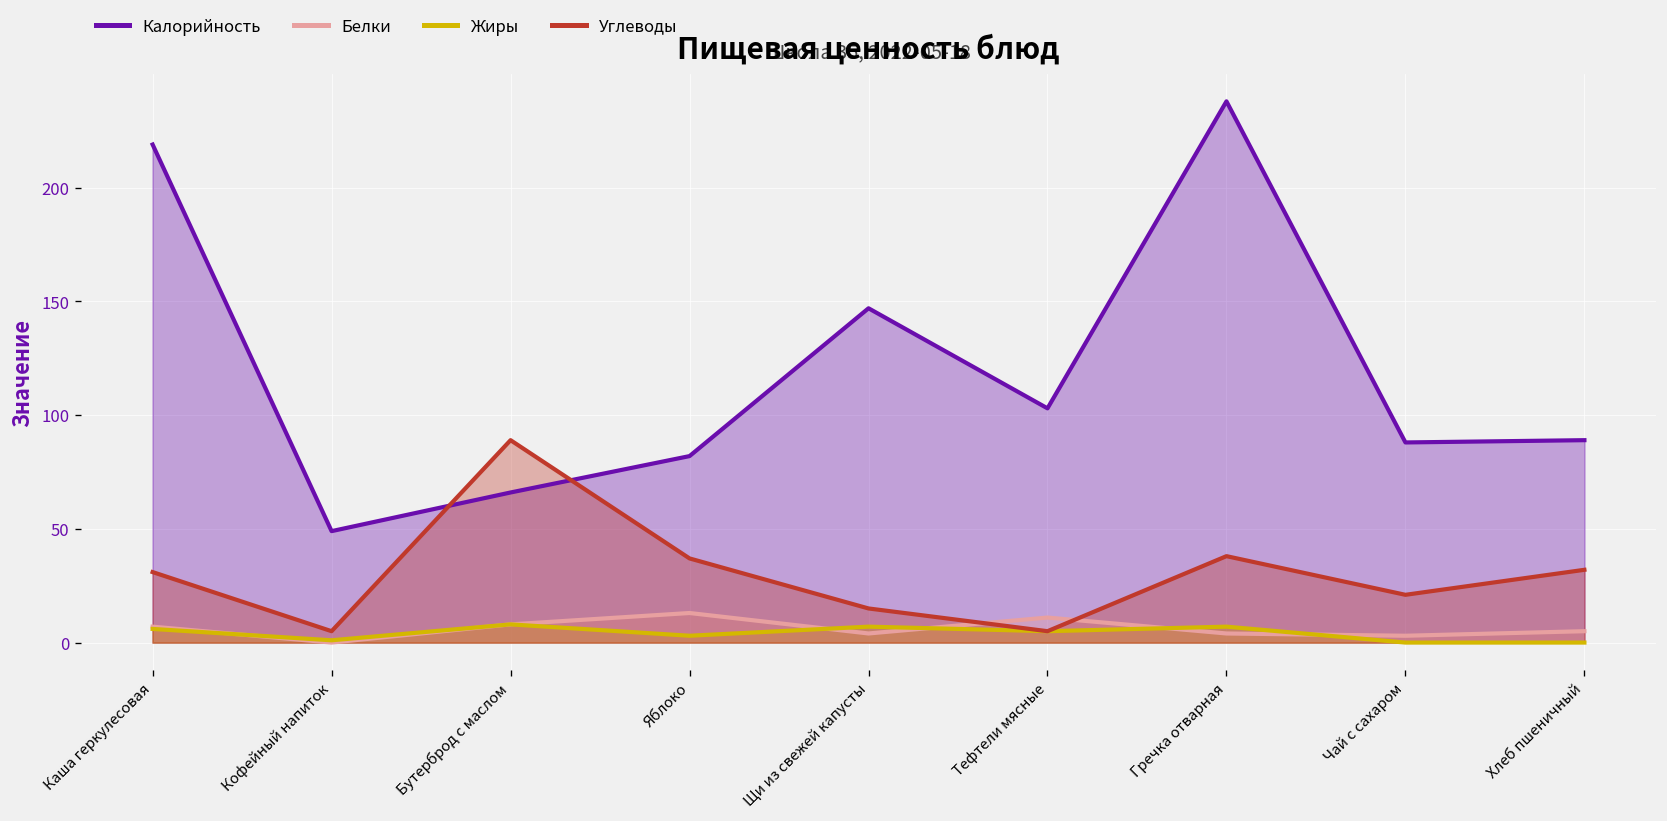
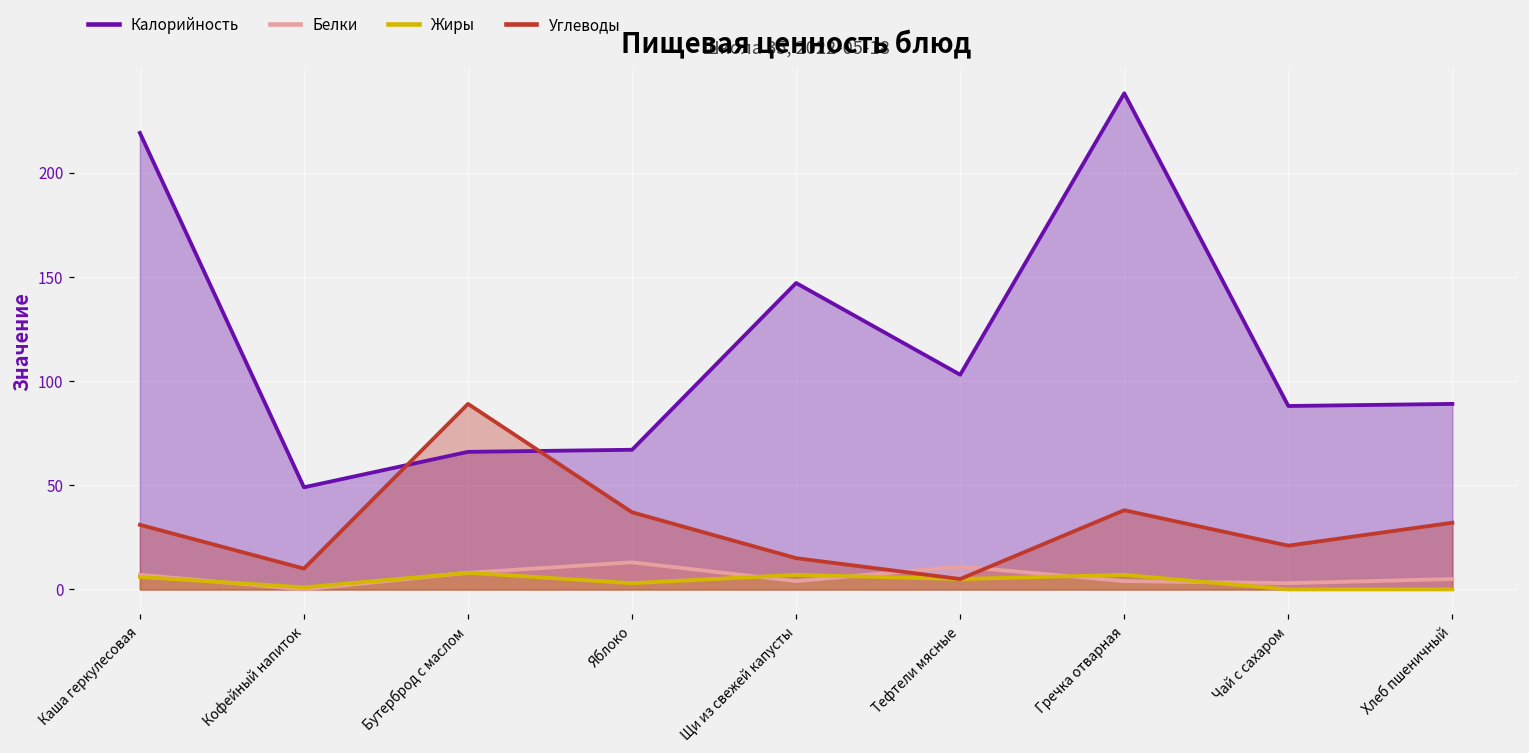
  {
    "Калорийность": {
      "Каша геркулесовая": 219,
      "Кофейный напиток": 49,
      "Бутерброд с маслом": 66,
-     "Яблоко": 82,
+     "Яблоко": 67,
      "Щи из свежей капусты": 147,
      "Тефтели мясные": 103,
      "Гречка отварная": 238,
      "Чай с сахаром": 88,
      "Хлеб пшеничный": 89
    },
    "Белки": {
      "Яблоко": 13,
      "Щи из свежей капусты": 4,
      "Тефтели мясные": 11,
      "Гречка отварная": 4,
      "Чай с сахаром": 3,
      "Хлеб пшеничный": 5
    },
    "Жиры": {
      "Яблоко": 3,
      "Щи из свежей капусты": 7,
      "Гречка отварная": 7,
      "Чай с сахаром": 0,
      "Хлеб пшеничный": 0
    },
    "Углеводы": {
      "Каша геркулесовая": 31,
-     "Кофейный напиток": 5,
+     "Кофейный напиток": 10,
      "Бутерброд с маслом": 89,
      "Яблоко": 37,
      "Щи из свежей капусты": 15,
      "Гречка отварная": 38,
      "Чай с сахаром": 21,
      "Хлеб пшеничный": 32
    }
  }
